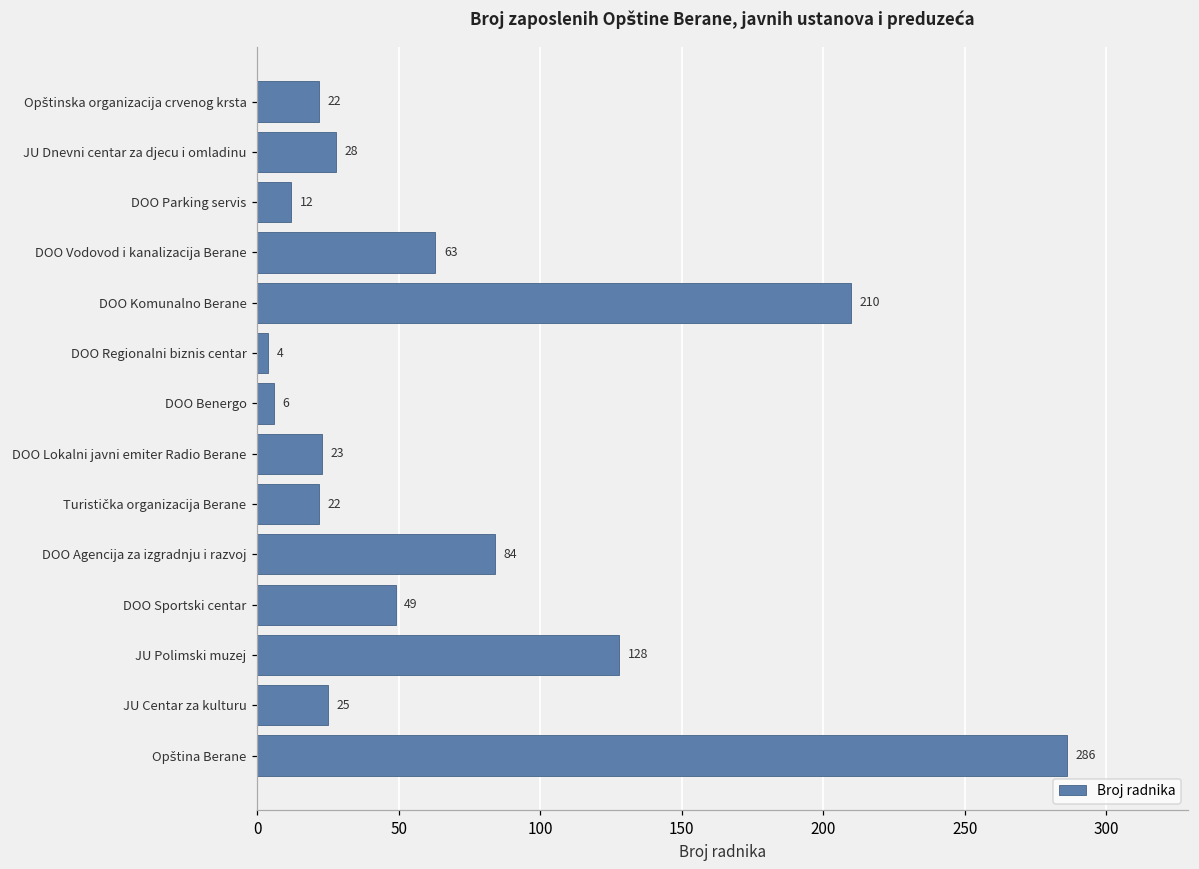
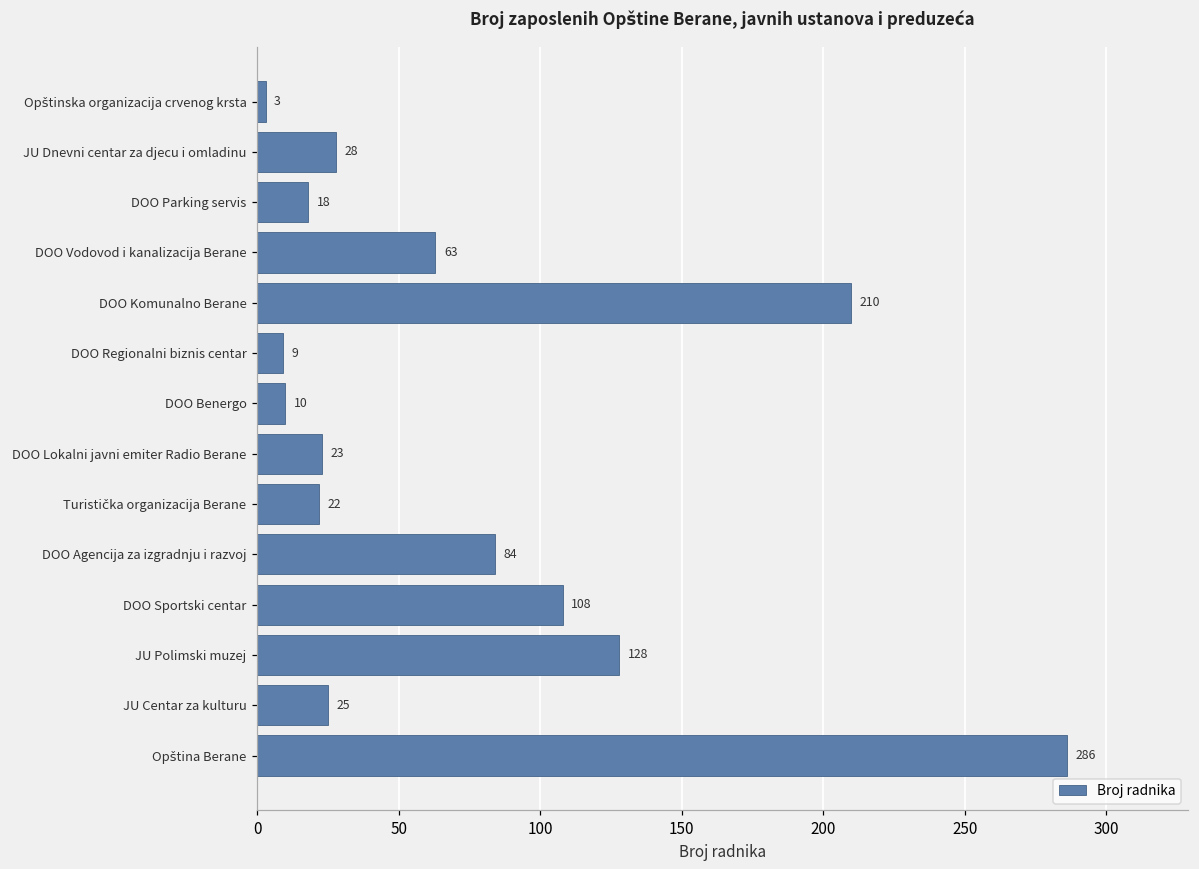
  {
-   "Opštinska organizacija crvenog krsta": 22,
+   "Opštinska organizacija crvenog krsta": 3,
    "JU Dnevni centar za djecu i omladinu": 28,
-   "DOO Parking servis": 12,
+   "DOO Parking servis": 18,
    "DOO Vodovod i kanalizacija Berane": 63,
    "DOO Komunalno Berane": 210,
-   "DOO Regionalni biznis centar": 4,
-   "DOO Benergo": 6,
+   "DOO Regionalni biznis centar": 9,
+   "DOO Benergo": 10,
    "DOO Lokalni javni emiter Radio Berane": 23,
    "Turistička organizacija Berane": 22,
    "DOO Agencija za izgradnju i razvoj": 84,
-   "DOO Sportski centar": 49,
+   "DOO Sportski centar": 108,
    "JU Polimski muzej": 128,
    "JU Centar za kulturu": 25,
    "Opština Berane": 286
  }
